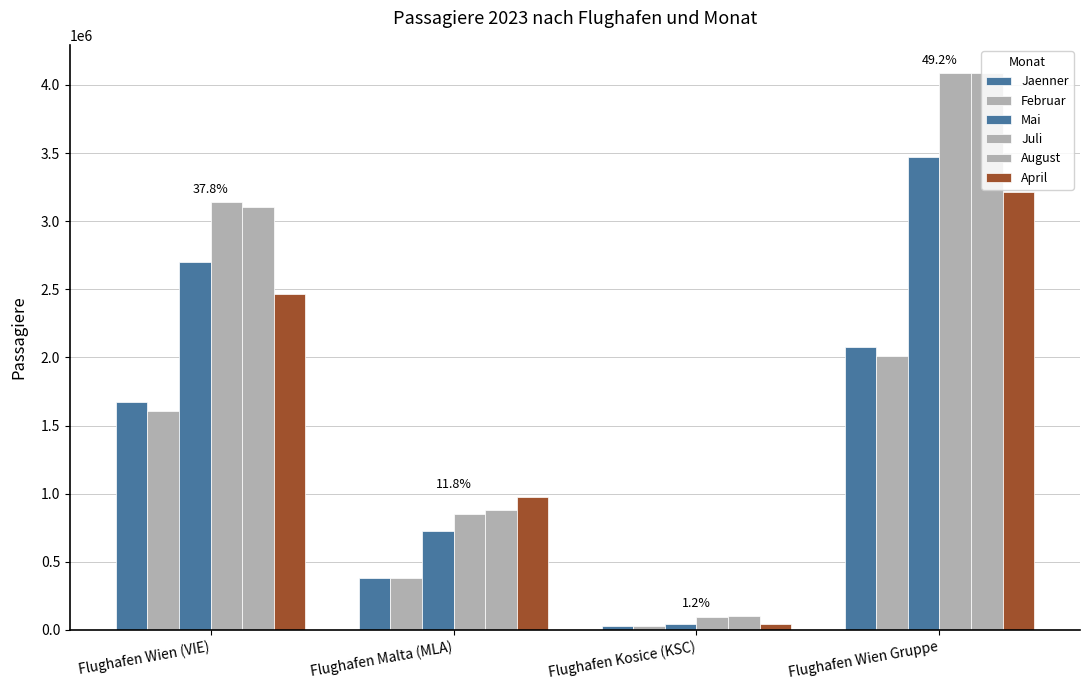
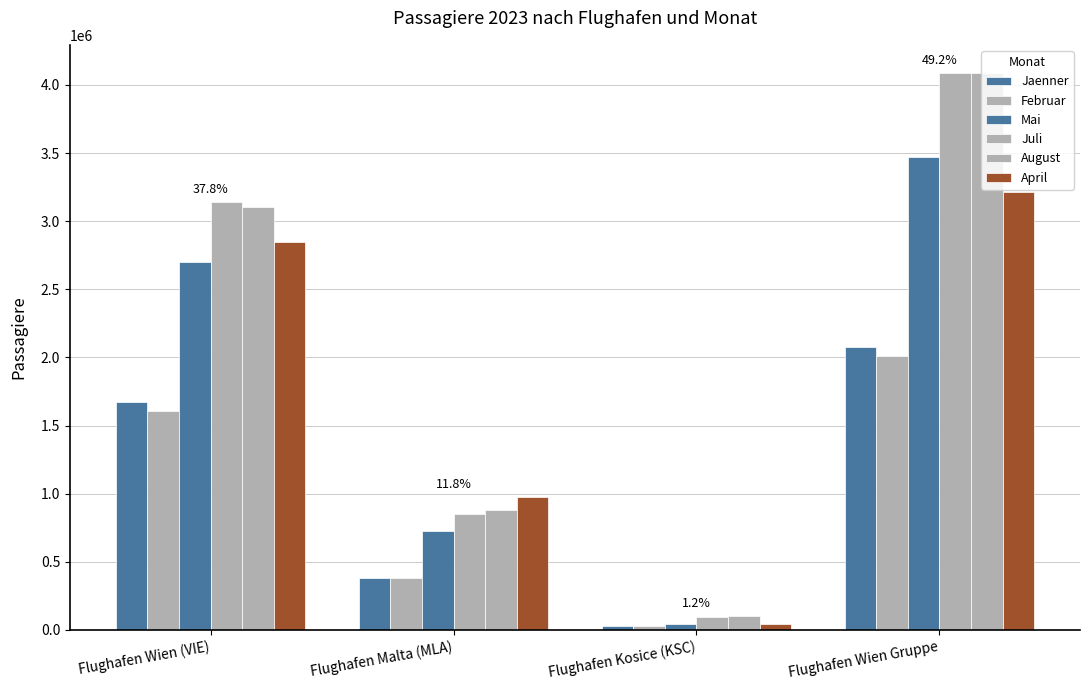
  {
    "April": {
-     "Flughafen Wien (VIE)": 2470000,
+     "Flughafen Wien (VIE)": 2850000,
      "Flughafen Malta (MLA)": 980000,
      "Flughafen Kosice (KSC)": 40000,
      "Flughafen Wien Gruppe": 3220000
    }
  }
